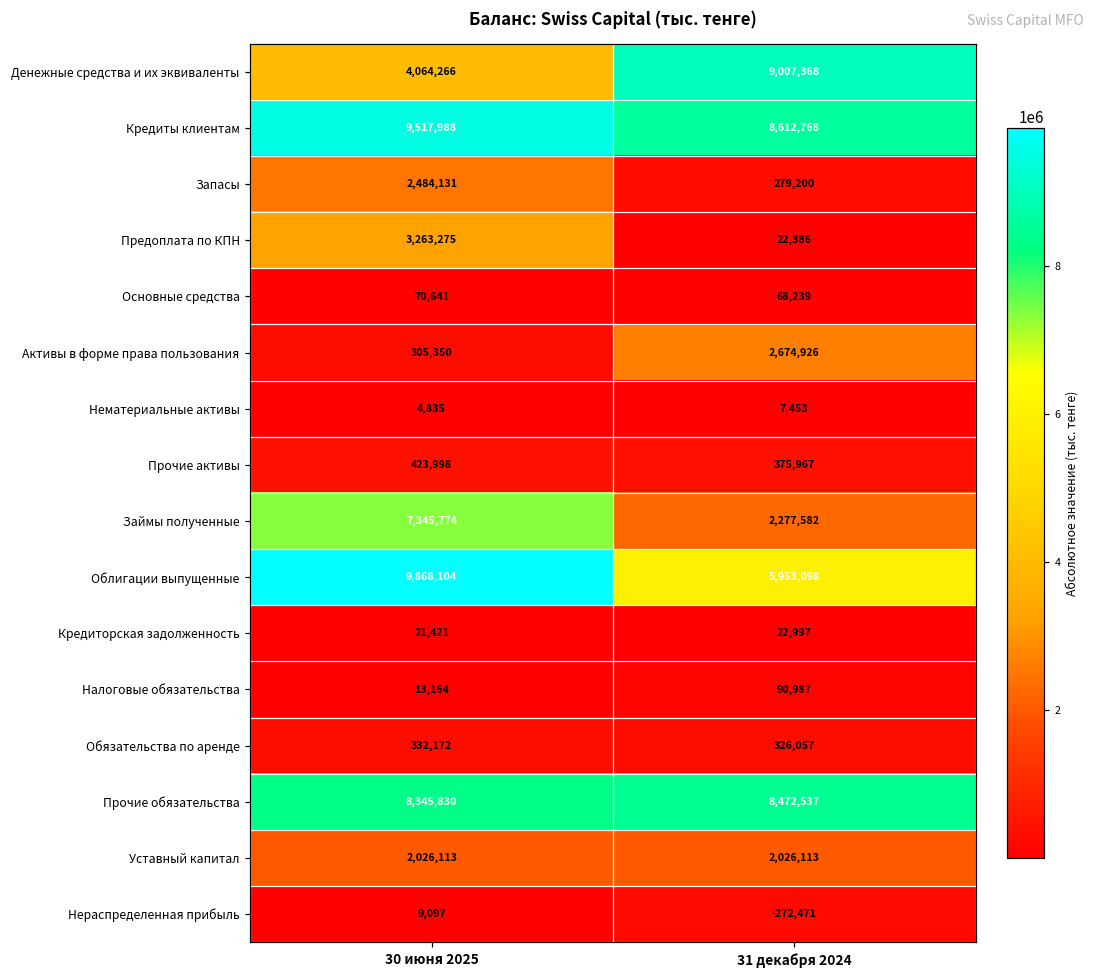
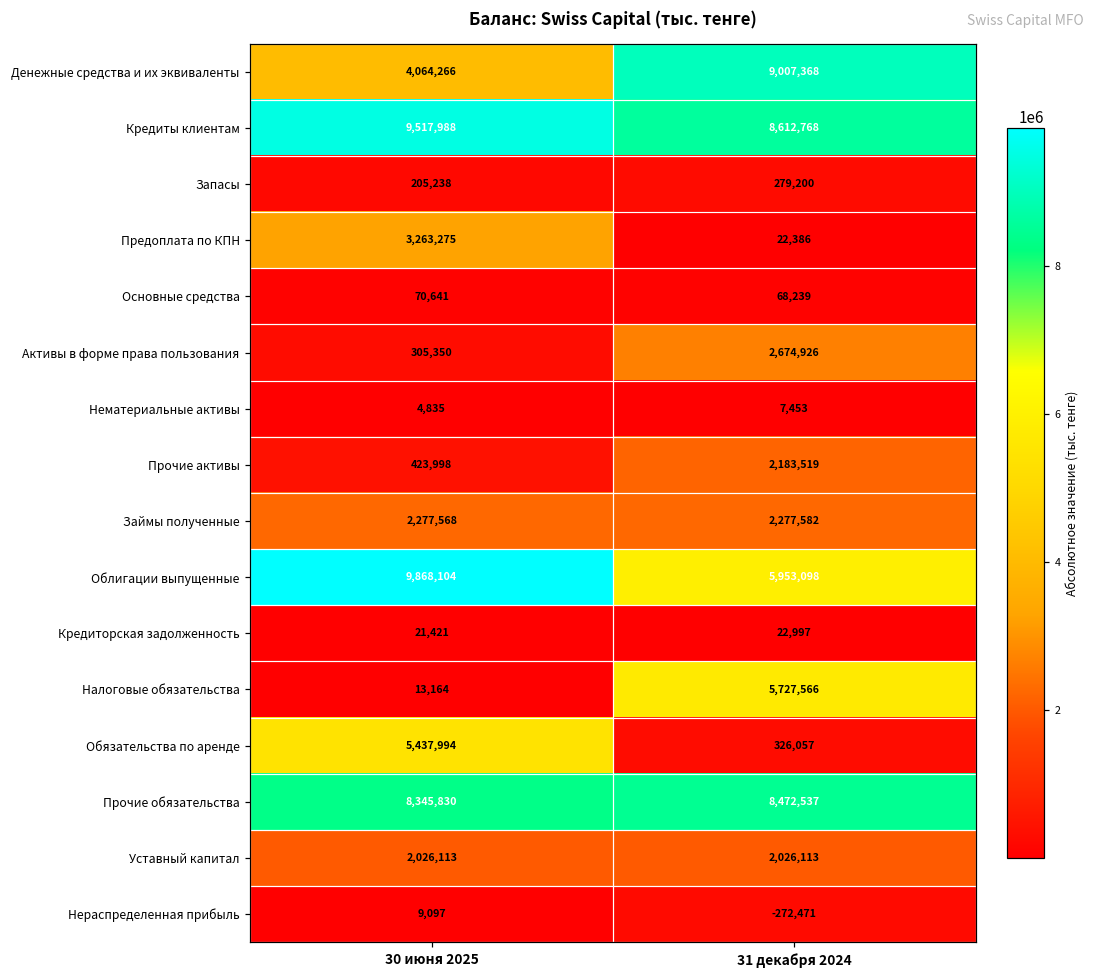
  {
    "Денежные средства и их эквиваленты": {
      "30 июня 2025": "4,064,266",
      "31 декабря 2024": "9,007,368"
    },
    "Кредиты клиентам": {
      "30 июня 2025": "9,517,988",
      "31 декабря 2024": "8,612,768"
    },
    "Запасы": {
-     "30 июня 2025": "2,484,131",
+     "30 июня 2025": "205,238",
      "31 декабря 2024": "279,200"
    },
    "Предоплата по КПН": {
      "30 июня 2025": "3,263,275",
      "31 декабря 2024": "22,386"
    },
    "Основные средства": {
      "30 июня 2025": "70,641",
      "31 декабря 2024": "68,239"
    },
    "Активы в форме права пользования": {
      "30 июня 2025": "305,350",
      "31 декабря 2024": "2,674,926"
    },
    "Нематериальные активы": {
      "30 июня 2025": "4,835",
      "31 декабря 2024": "7,453"
    },
    "Прочие активы": {
      "30 июня 2025": "423,998",
-     "31 декабря 2024": "375,967"
+     "31 декабря 2024": "2,183,519"
    },
    "Займы полученные": {
-     "30 июня 2025": "7,345,774",
+     "30 июня 2025": "2,277,568",
      "31 декабря 2024": "2,277,582"
    },
    "Облигации выпущенные": {
      "30 июня 2025": "9,868,104",
      "31 декабря 2024": "5,953,098"
    },
    "Кредиторская задолженность": {
      "30 июня 2025": "21,421",
      "31 декабря 2024": "22,997"
    },
    "Налоговые обязательства": {
      "30 июня 2025": "13,164",
-     "31 декабря 2024": "90,987"
+     "31 декабря 2024": "5,727,566"
    },
    "Обязательства по аренде": {
-     "30 июня 2025": "332,172",
+     "30 июня 2025": "5,437,994",
      "31 декабря 2024": "326,057"
    },
    "Прочие обязательства": {
      "30 июня 2025": "8,345,830",
      "31 декабря 2024": "8,472,537"
    },
    "Уставный капитал": {
      "30 июня 2025": "2,026,113",
      "31 декабря 2024": "2,026,113"
    },
    "Нераспределенная прибыль": {
      "30 июня 2025": "9,097",
      "31 декабря 2024": "-272,471"
    }
  }
